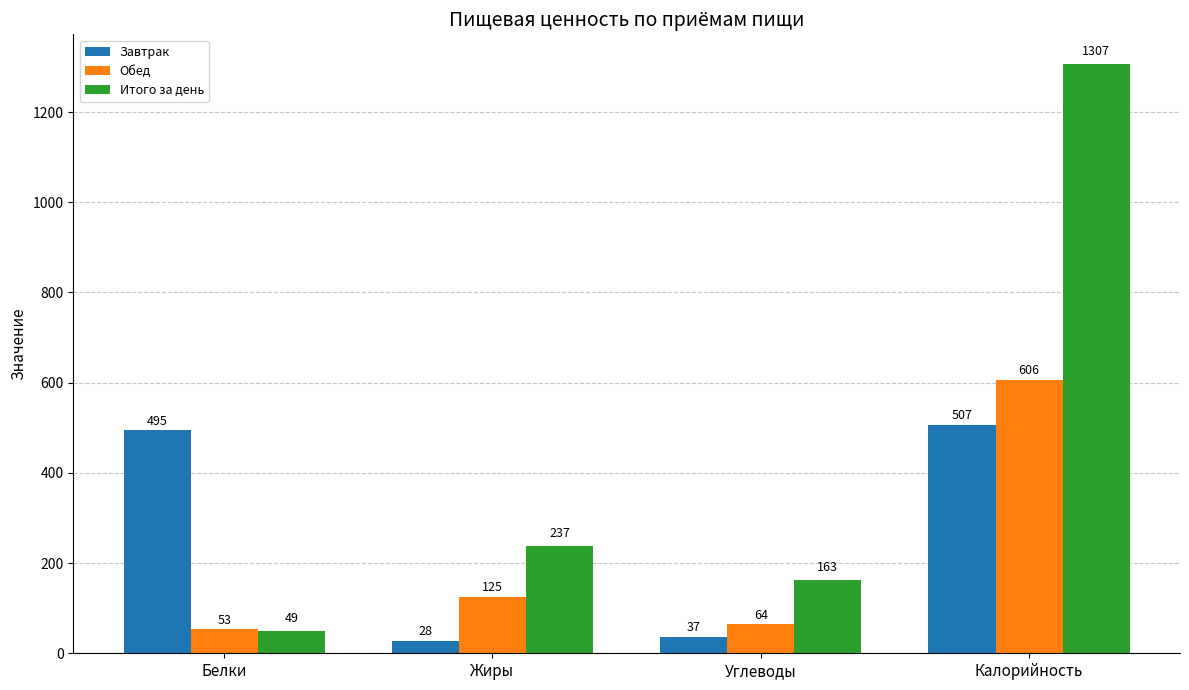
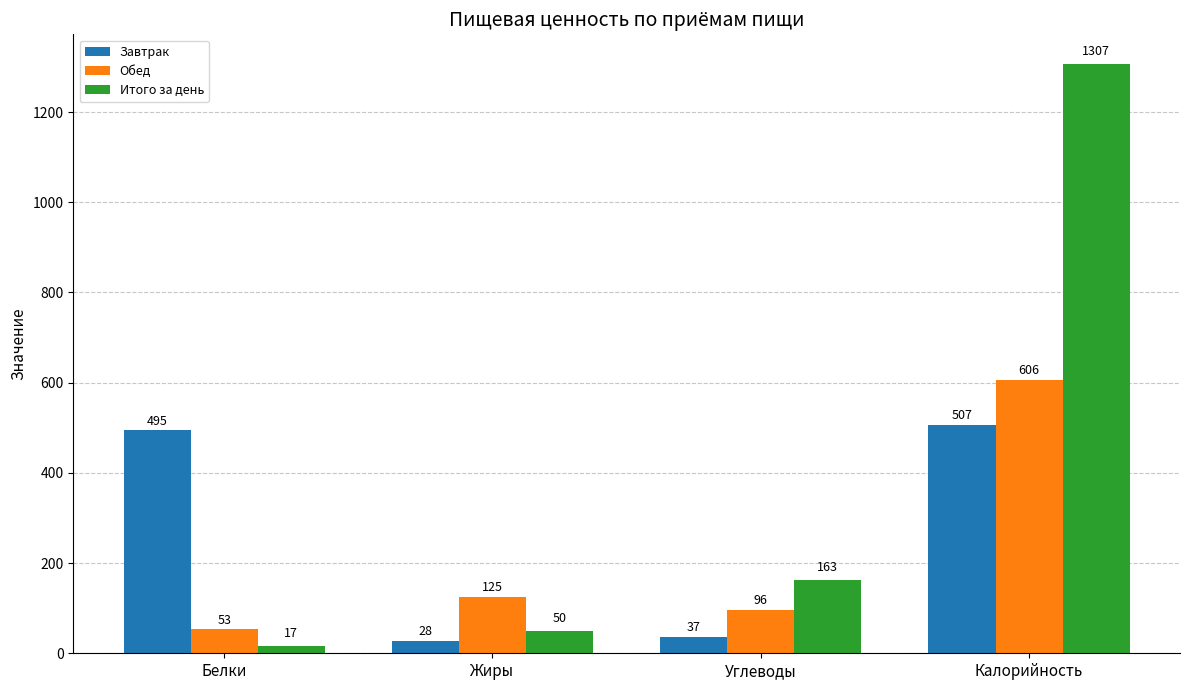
  {
    "Завтрак": {
      "Белки": 495,
      "Жиры": 28,
      "Углеводы": 37,
      "Калорийность": 507
    },
    "Обед": {
      "Белки": 53,
      "Жиры": 125,
-     "Углеводы": 64,
+     "Углеводы": 96,
      "Калорийность": 606
    },
    "Итого за день": {
-     "Белки": 49,
-     "Жиры": 237,
+     "Белки": 17,
+     "Жиры": 50,
      "Углеводы": 163,
      "Калорийность": 1307
    }
  }
